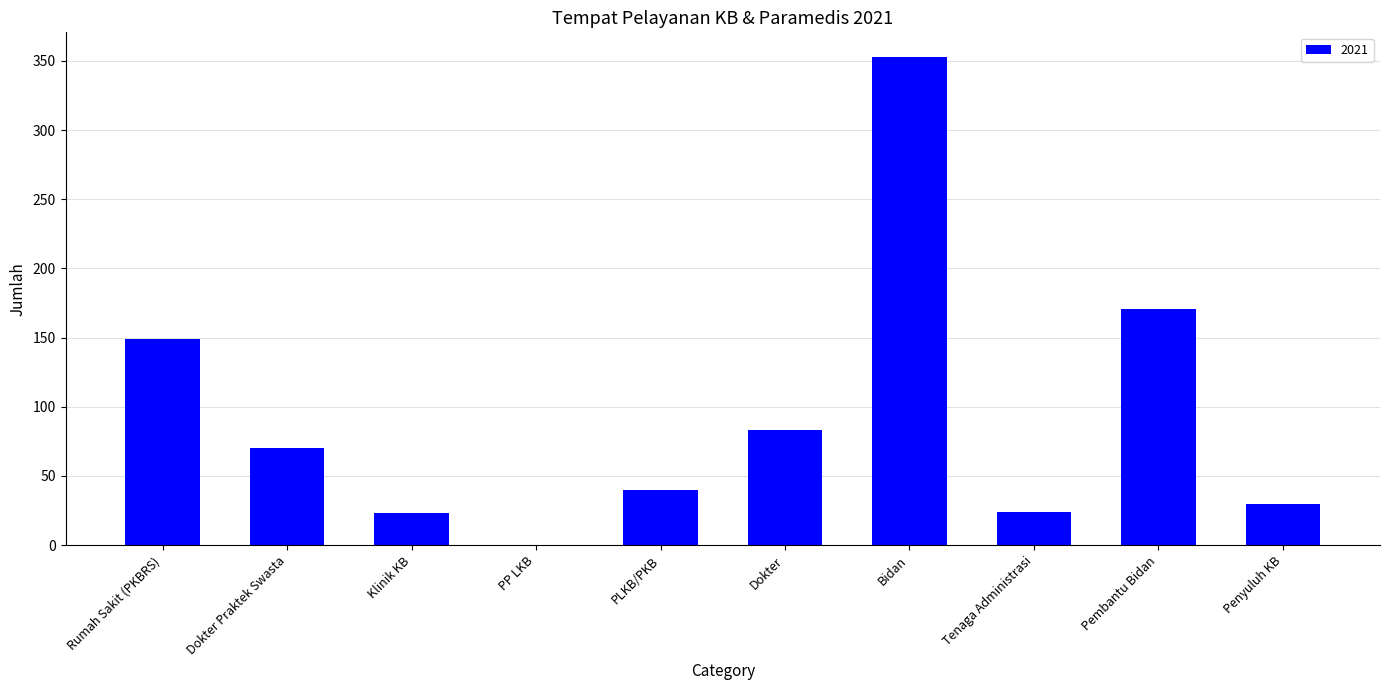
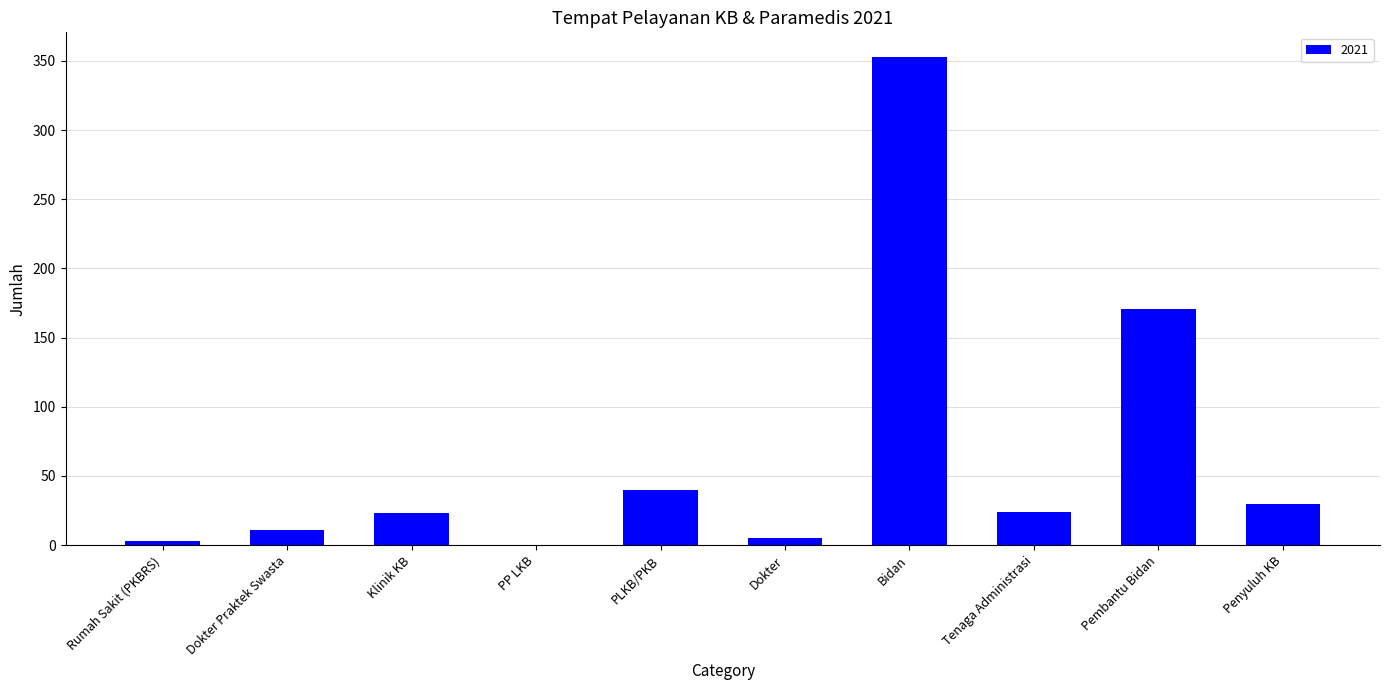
  {
-   "Rumah Sakit (PKBRS)": 149,
-   "Dokter Praktek Swasta": 70,
+   "Rumah Sakit (PKBRS)": 3,
+   "Dokter Praktek Swasta": 11,
    "Klinik KB": 23,
    "PP LKB": 0,
    "PLKB/PKB": 40,
-   "Dokter": 83,
+   "Dokter": 5,
    "Bidan": 353,
    "Tenaga Administrasi": 24,
    "Pembantu Bidan": 171,
    "Penyuluh KB": 30
  }
